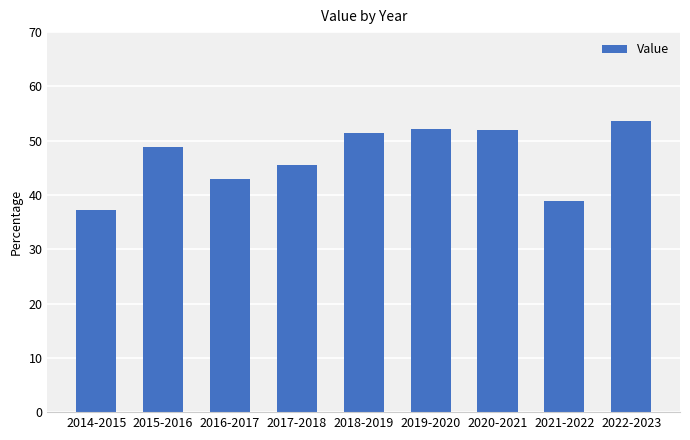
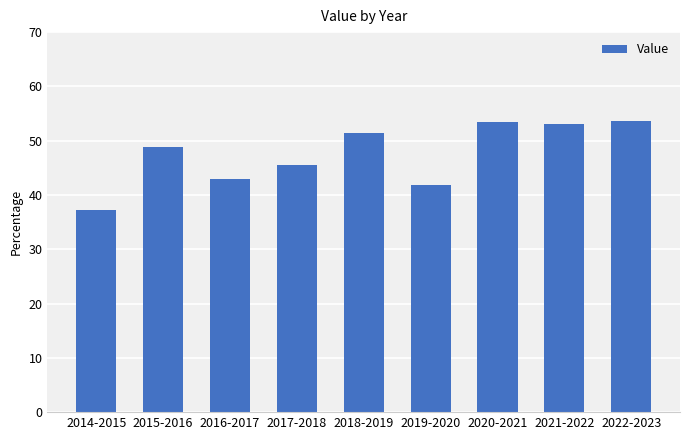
  {
    "2014-2015": 37,
    "2015-2016": 49,
    "2016-2017": 43,
    "2017-2018": 46,
    "2018-2019": 52,
-   "2019-2020": 52,
-   "2020-2021": 52,
-   "2021-2022": 39,
+   "2019-2020": 42,
+   "2020-2021": 54,
+   "2021-2022": 53,
    "2022-2023": 54
  }
